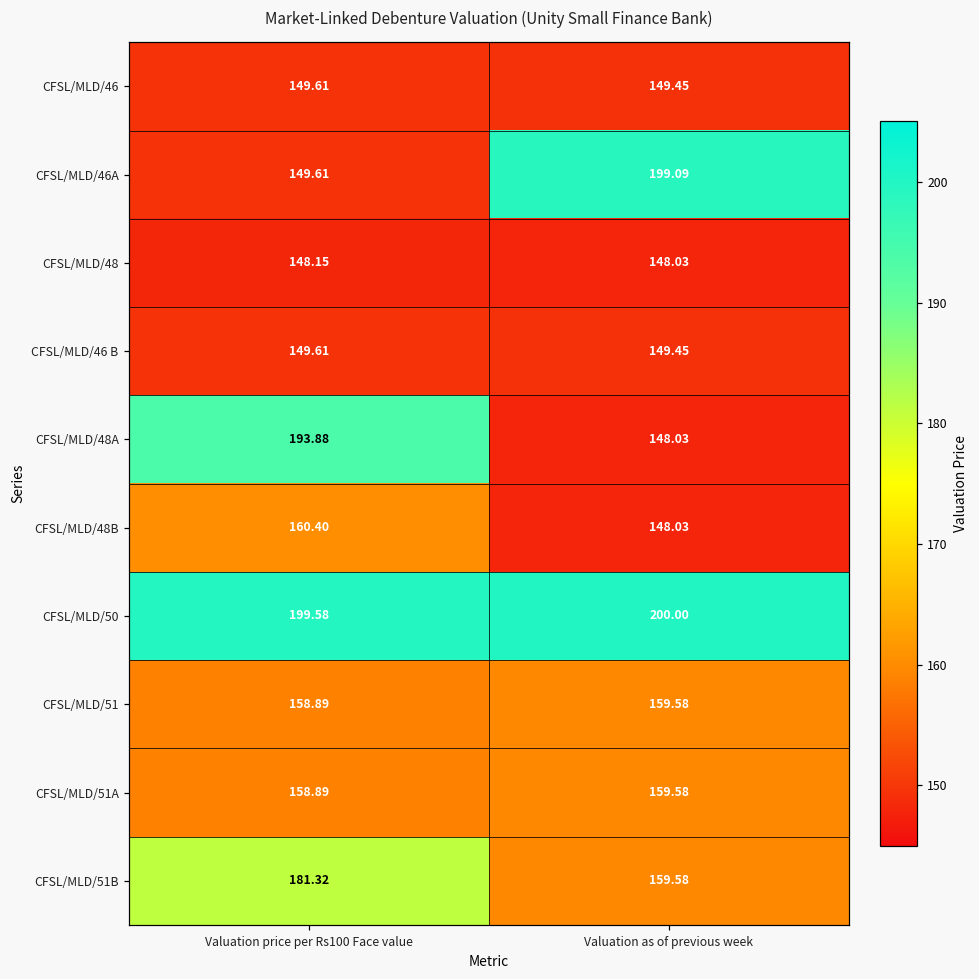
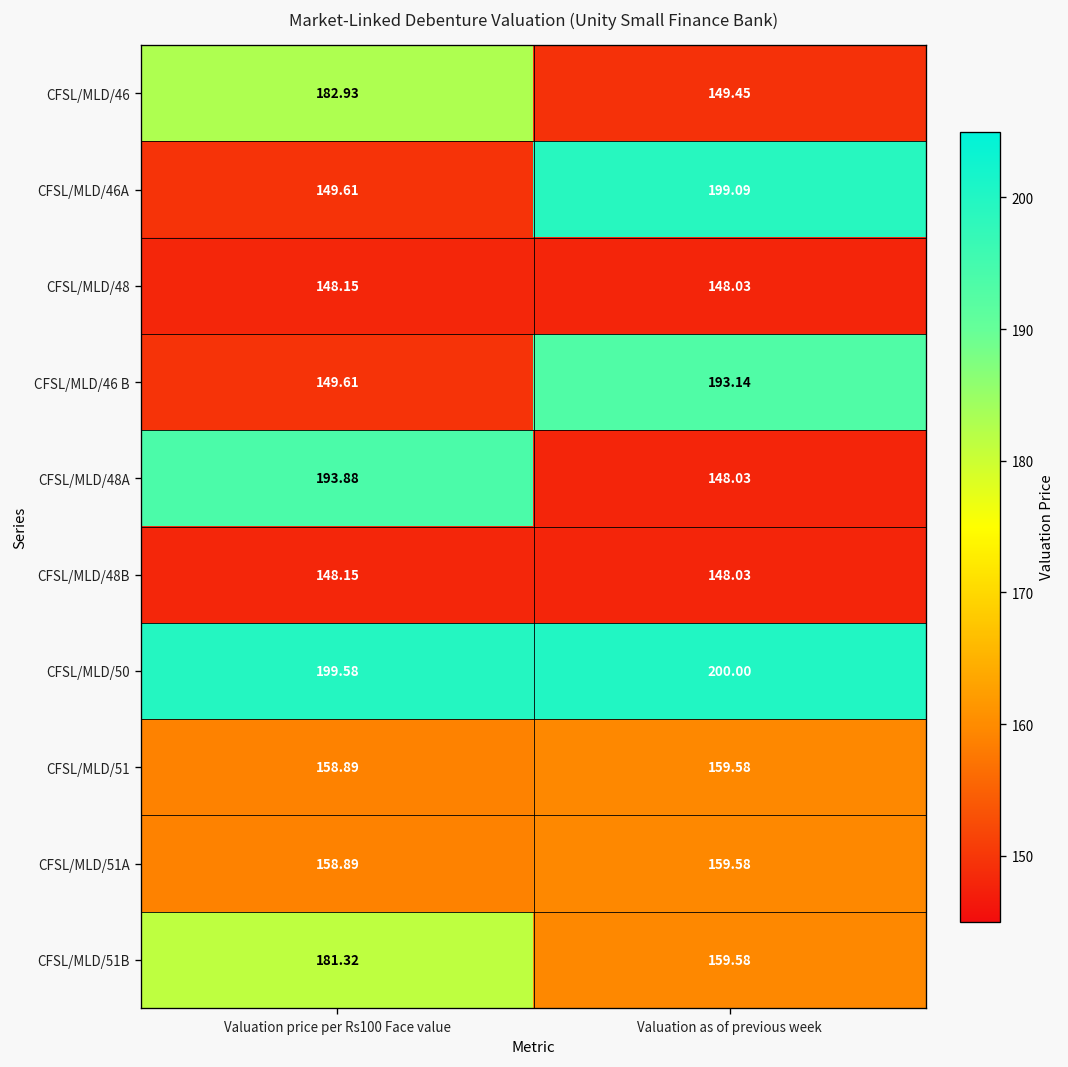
  {
    "CFSL/MLD/46": {
-     "Valuation price per Rs100 Face value": 149.61,
+     "Valuation price per Rs100 Face value": 182.93,
      "Valuation as of previous week": 149.45
    },
    "CFSL/MLD/46A": {
      "Valuation price per Rs100 Face value": 149.61,
      "Valuation as of previous week": 199.09
    },
    "CFSL/MLD/48": {
      "Valuation price per Rs100 Face value": 148.15,
      "Valuation as of previous week": 148.03
    },
    "CFSL/MLD/46 B": {
      "Valuation price per Rs100 Face value": 149.61,
-     "Valuation as of previous week": 149.45
+     "Valuation as of previous week": 193.14
    },
    "CFSL/MLD/48A": {
      "Valuation price per Rs100 Face value": 193.88,
      "Valuation as of previous week": 148.03
    },
    "CFSL/MLD/48B": {
-     "Valuation price per Rs100 Face value": 160.40,
+     "Valuation price per Rs100 Face value": 148.15,
      "Valuation as of previous week": 148.03
    },
    "CFSL/MLD/50": {
      "Valuation price per Rs100 Face value": 199.58,
      "Valuation as of previous week": 200.00
    },
    "CFSL/MLD/51": {
      "Valuation price per Rs100 Face value": 158.89,
      "Valuation as of previous week": 159.58
    },
    "CFSL/MLD/51A": {
      "Valuation price per Rs100 Face value": 158.89,
      "Valuation as of previous week": 159.58
    },
    "CFSL/MLD/51B": {
      "Valuation price per Rs100 Face value": 181.32,
      "Valuation as of previous week": 159.58
    }
  }
